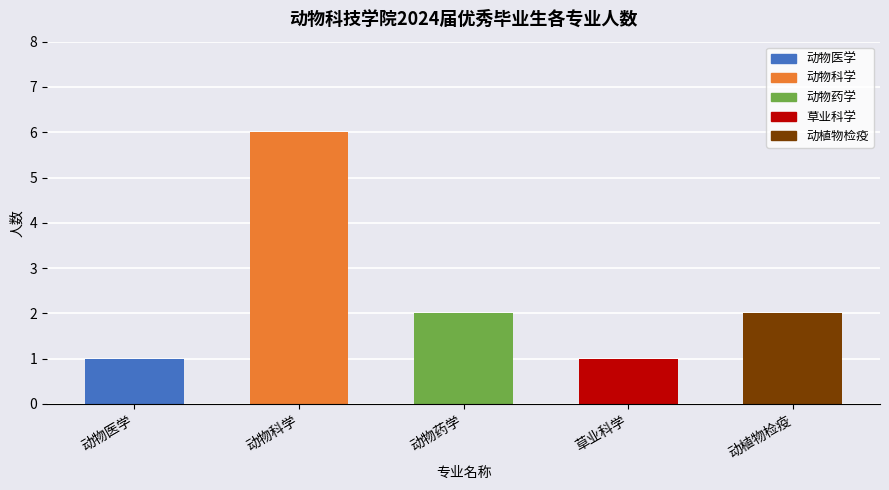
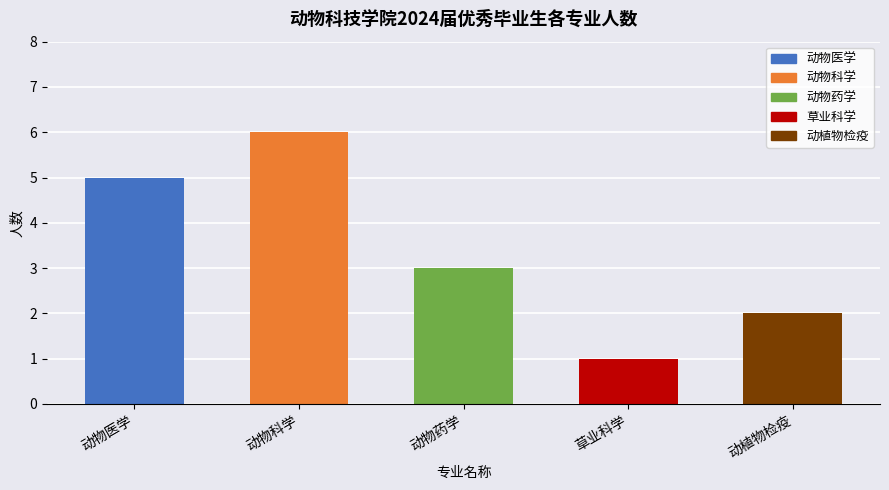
  {
-   "动物医学": 1,
+   "动物医学": 5,
    "动物科学": 6,
-   "动物药学": 2,
+   "动物药学": 3,
    "草业科学": 1,
    "动植物检疫": 2
  }
